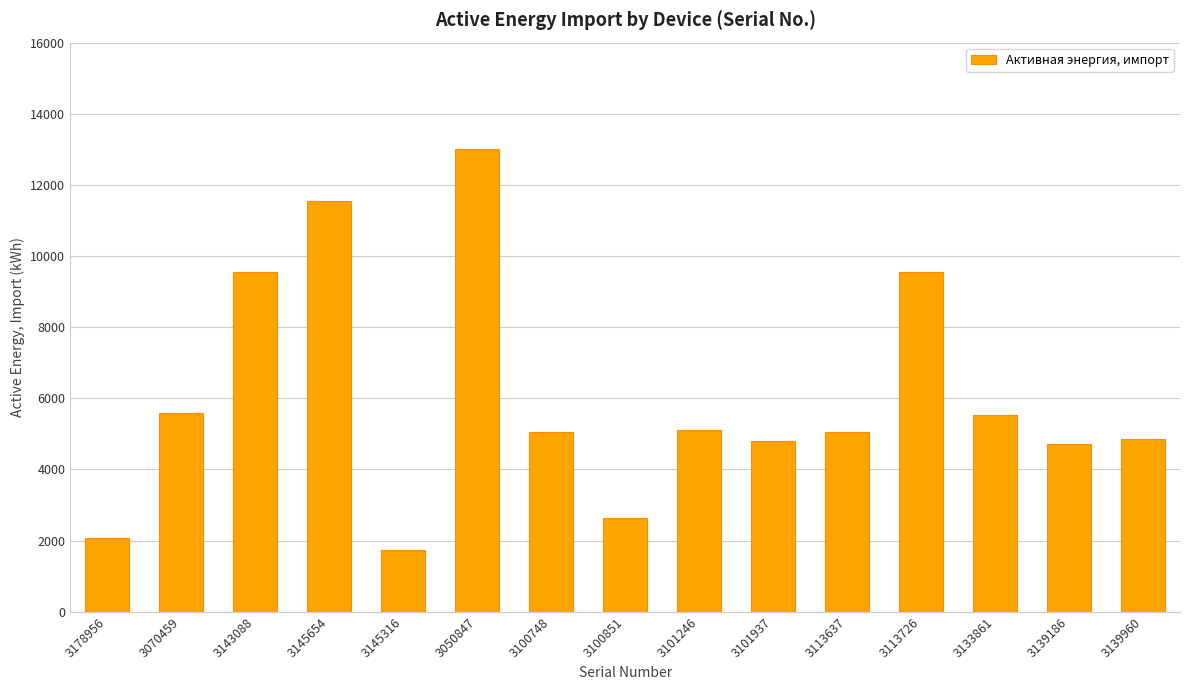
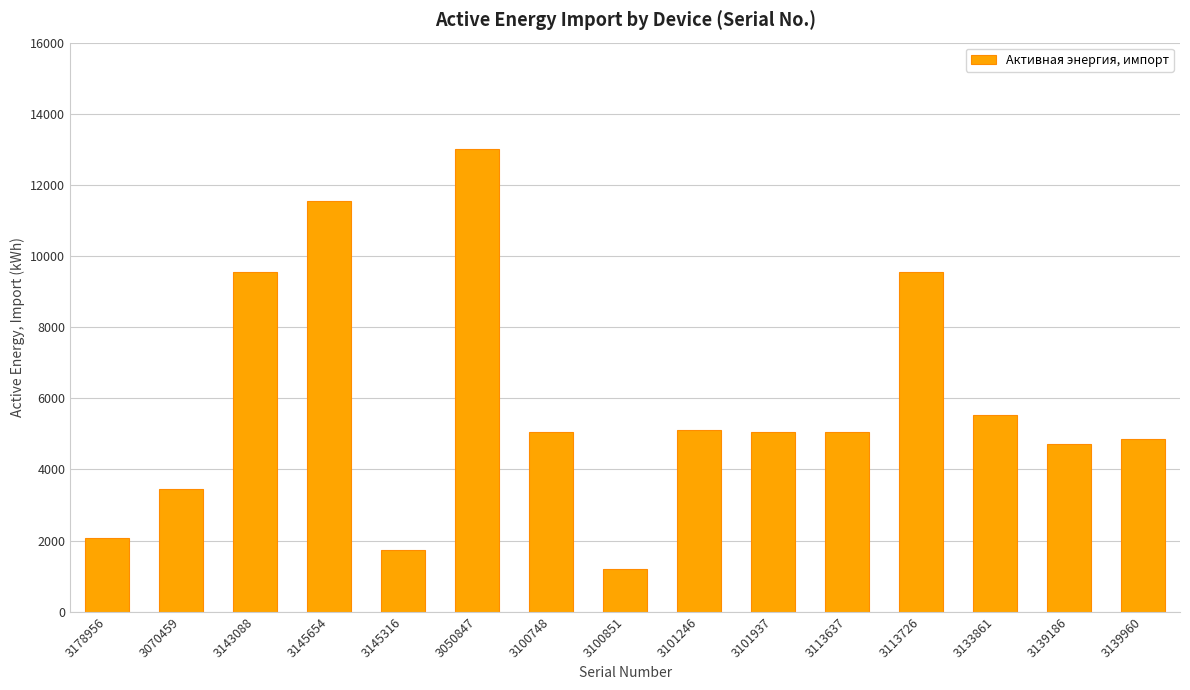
  {
    "3178956": 2100,
-   "3070459": 5600,
+   "3070459": 3500,
    "3143088": 9500,
    "3145654": 11500,
    "3145316": 1700,
    "3050847": 13000,
    "3100748": 5100,
-   "3100851": 2600,
+   "3100851": 1200,
    "3101246": 5100,
-   "3101937": 4800,
+   "3101937": 5100,
    "3113637": 5100,
    "3113726": 9600,
    "3133861": 5500,
    "3139186": 4700,
    "3139960": 4800
  }
